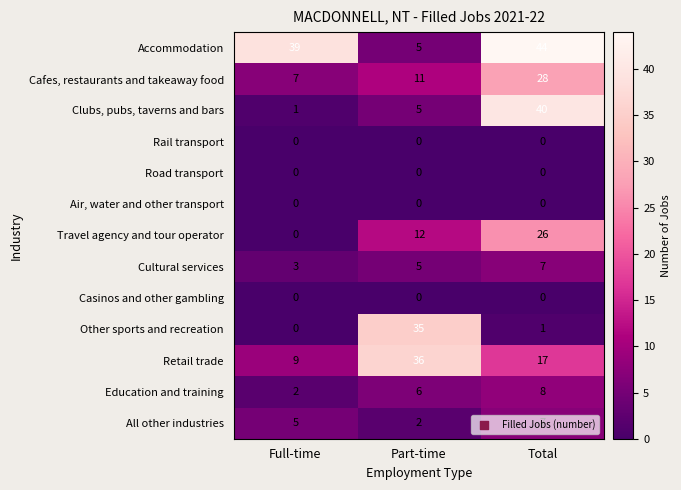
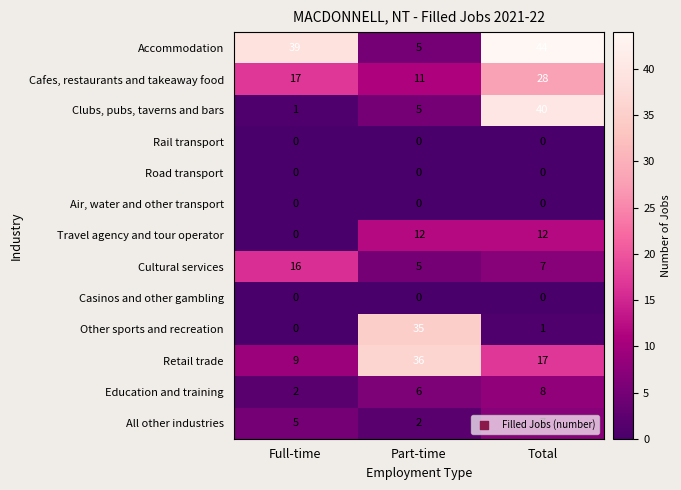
  {
    "Accommodation": {
      "Part-time": 5
    },
    "Cafes, restaurants and takeaway food": {
-     "Full-time": 7,
+     "Full-time": 17,
      "Part-time": 11,
      "Total": 28
    },
    "Clubs, pubs, taverns and bars": {
      "Full-time": 1,
      "Part-time": 5
    },
    "Rail transport": {
      "Full-time": 0,
      "Part-time": 0,
      "Total": 0
    },
    "Road transport": {
      "Full-time": 0,
      "Part-time": 0,
      "Total": 0
    },
    "Air, water and other transport": {
      "Full-time": 0,
      "Part-time": 0,
      "Total": 0
    },
    "Travel agency and tour operator": {
      "Full-time": 0,
      "Part-time": 12,
-     "Total": 26
+     "Total": 12
    },
    "Cultural services": {
-     "Full-time": 3,
+     "Full-time": 16,
      "Part-time": 5,
      "Total": 7
    },
    "Casinos and other gambling": {
      "Full-time": 0,
      "Part-time": 0,
      "Total": 0
    },
    "Other sports and recreation": {
      "Full-time": 0,
      "Part-time": 35,
      "Total": 1
    },
    "Retail trade": {
      "Full-time": 9,
      "Total": 17
    },
    "Education and training": {
      "Full-time": 2,
      "Part-time": 6,
      "Total": 8
    },
    "All other industries": {
      "Full-time": 5,
      "Part-time": 2
    }
  }
